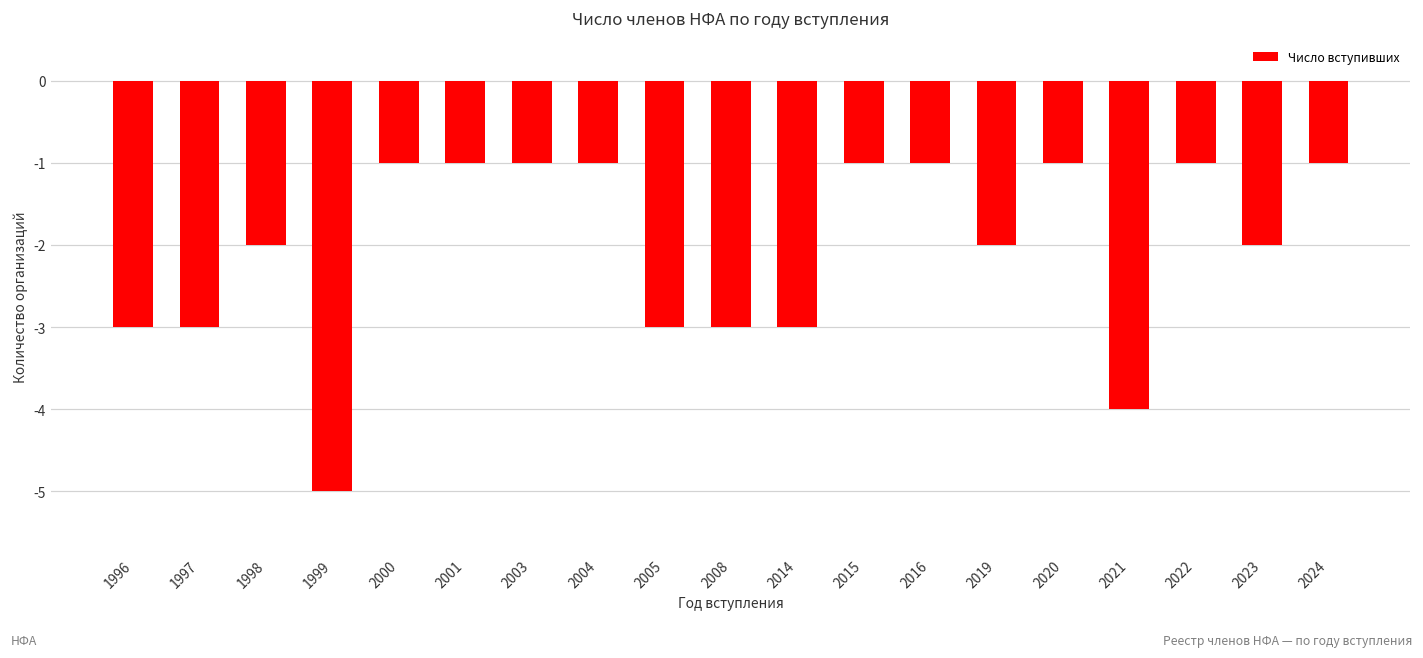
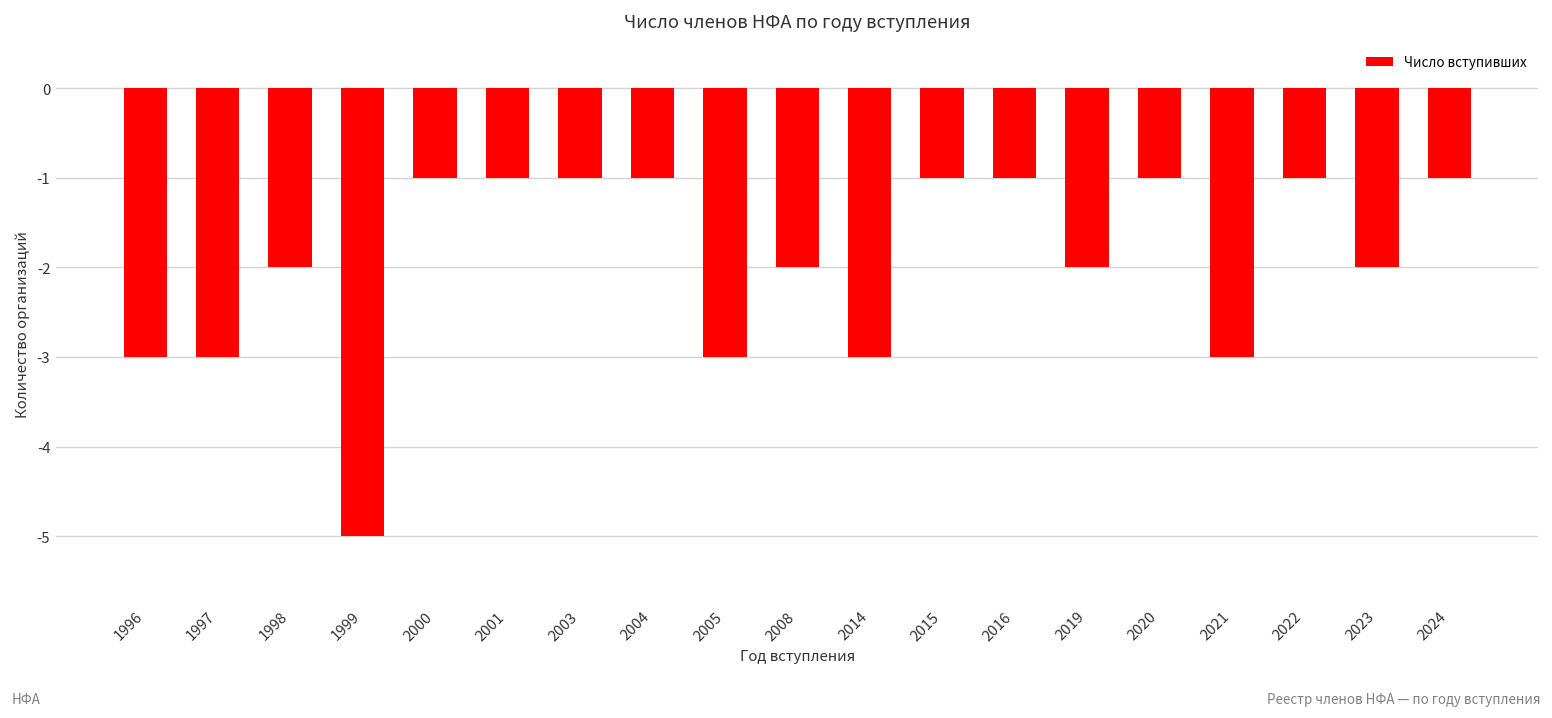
  {
    "1996": -3.0,
    "1997": -3.0,
    "1998": -2.0,
    "1999": -5.0,
    "2000": -1.0,
    "2001": -1.0,
    "2003": -1.0,
    "2004": -1.0,
    "2005": -3.0,
-   "2008": -3.0,
+   "2008": -2.0,
    "2014": -3.0,
    "2015": -1.0,
    "2016": -1.0,
    "2019": -2.0,
    "2020": -1.0,
-   "2021": -4.0,
+   "2021": -3.0,
    "2022": -1.0,
    "2023": -2.0,
    "2024": -1.0
  }
